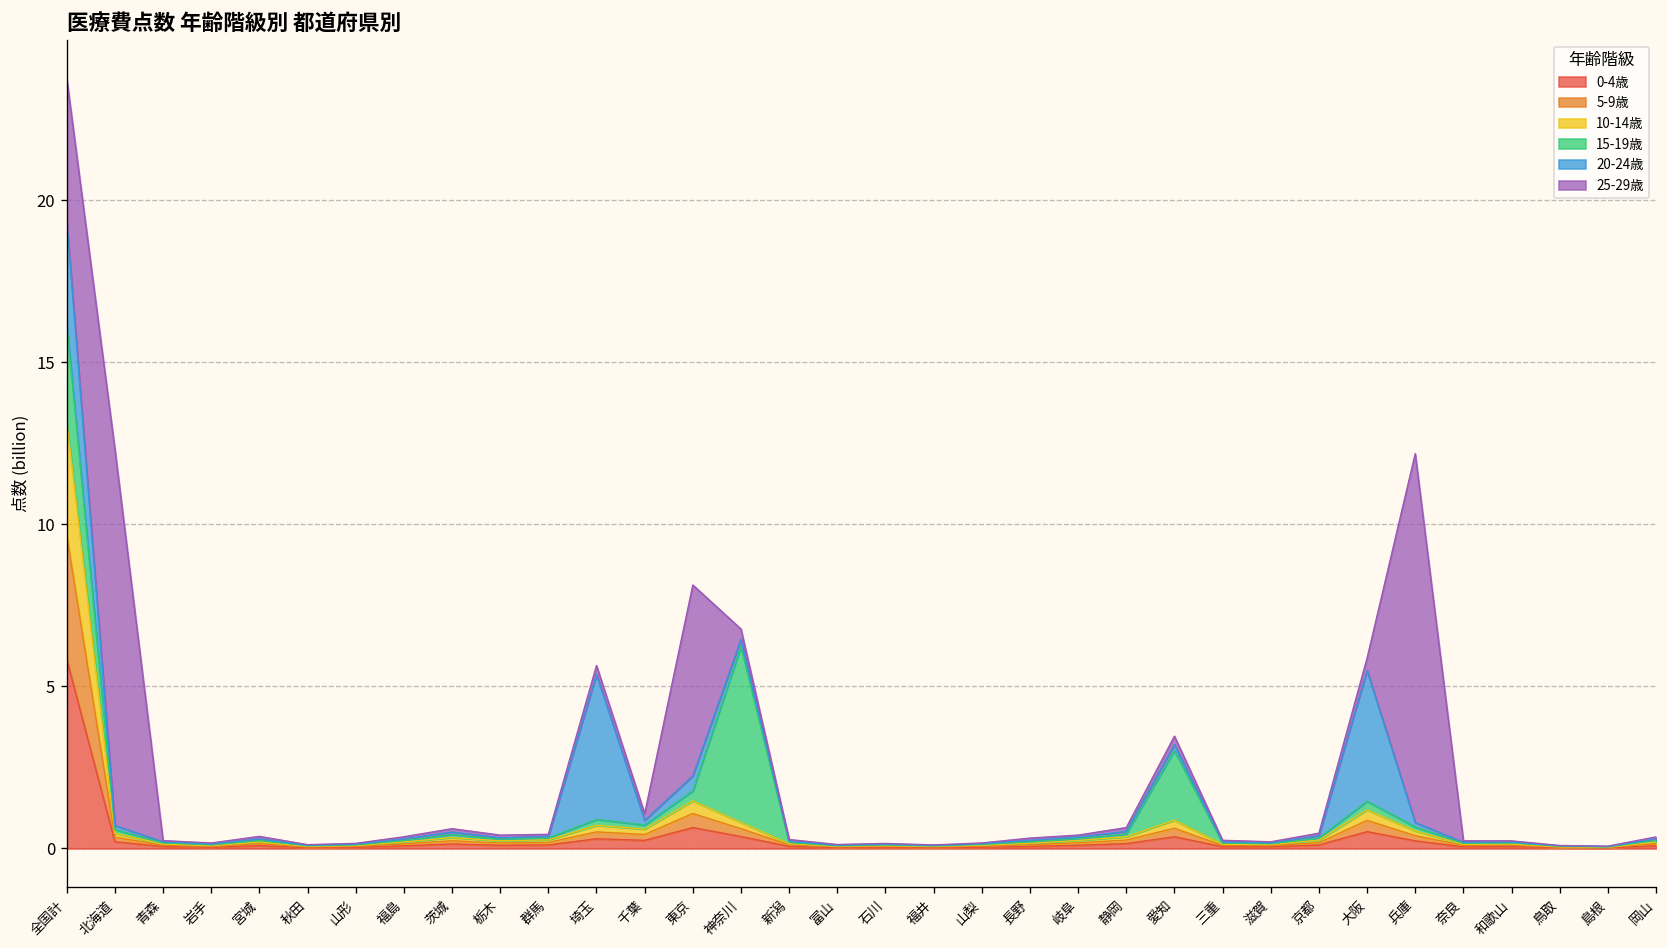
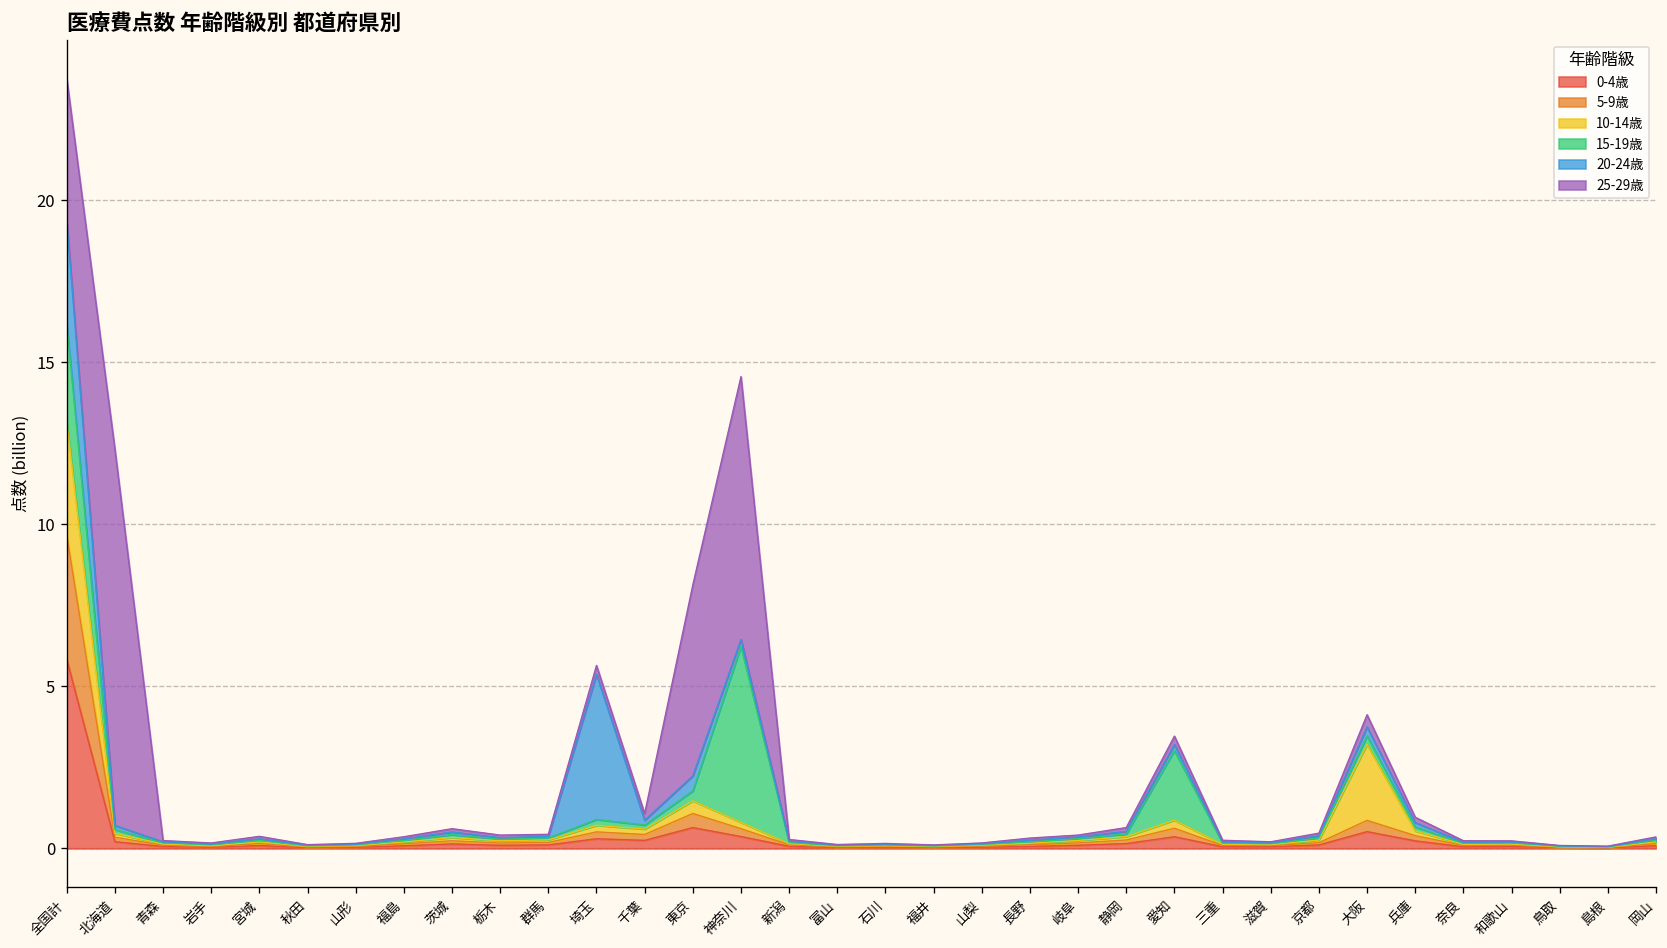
  {
    "10-14歳": {
      "全国計": 3.5,
      "北海道": 0.1,
      "埼玉": 0.2,
      "千葉": 0.2,
      "東京": 0.4,
      "神奈川": 0.2,
      "愛知": 0.3,
-     "大阪": 0.3,
+     "大阪": 2.3,
      "兵庫": 0.1
    },
    "15-19歳": {
      "全国計": 3.0,
      "北海道": 0.1,
      "埼玉": 0.2,
      "千葉": 0.1,
      "東京": 0.3,
      "神奈川": 5.4,
      "愛知": 2.1,
      "大阪": 0.3,
      "兵庫": 0.1
    },
    "20-24歳": {
      "全国計": 3.2,
      "北海道": 0.1,
      "埼玉": 4.5,
      "千葉": 0.1,
      "東京": 0.5,
      "神奈川": 0.2,
      "愛知": 0.2,
-     "大阪": 4.0,
+     "大阪": 0.3,
      "兵庫": 0.1
    },
    "25-29歳": {
      "全国計": 4.4,
      "北海道": 11.6,
      "茨城": 0.1,
      "埼玉": 0.3,
      "千葉": 0.2,
      "東京": 5.9,
-     "神奈川": 0.3,
+     "神奈川": 8.1,
      "静岡": 0.1,
      "愛知": 0.3,
      "大阪": 0.4,
-     "兵庫": 11.4
+     "兵庫": 0.2
    }
  }
